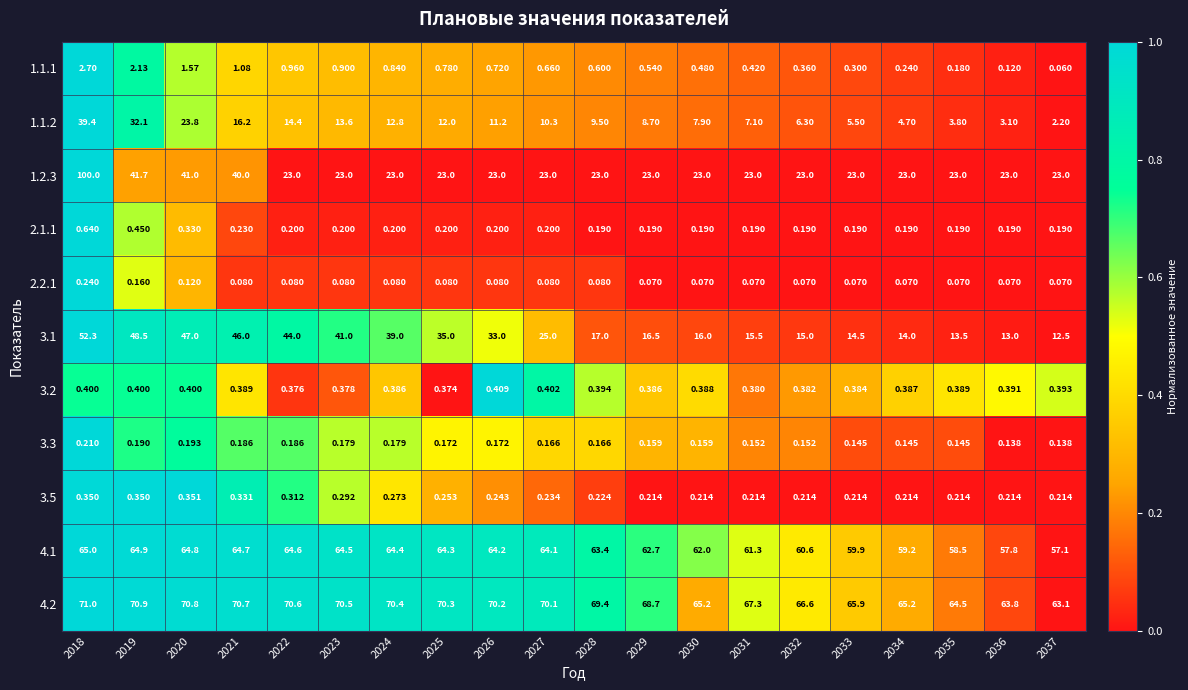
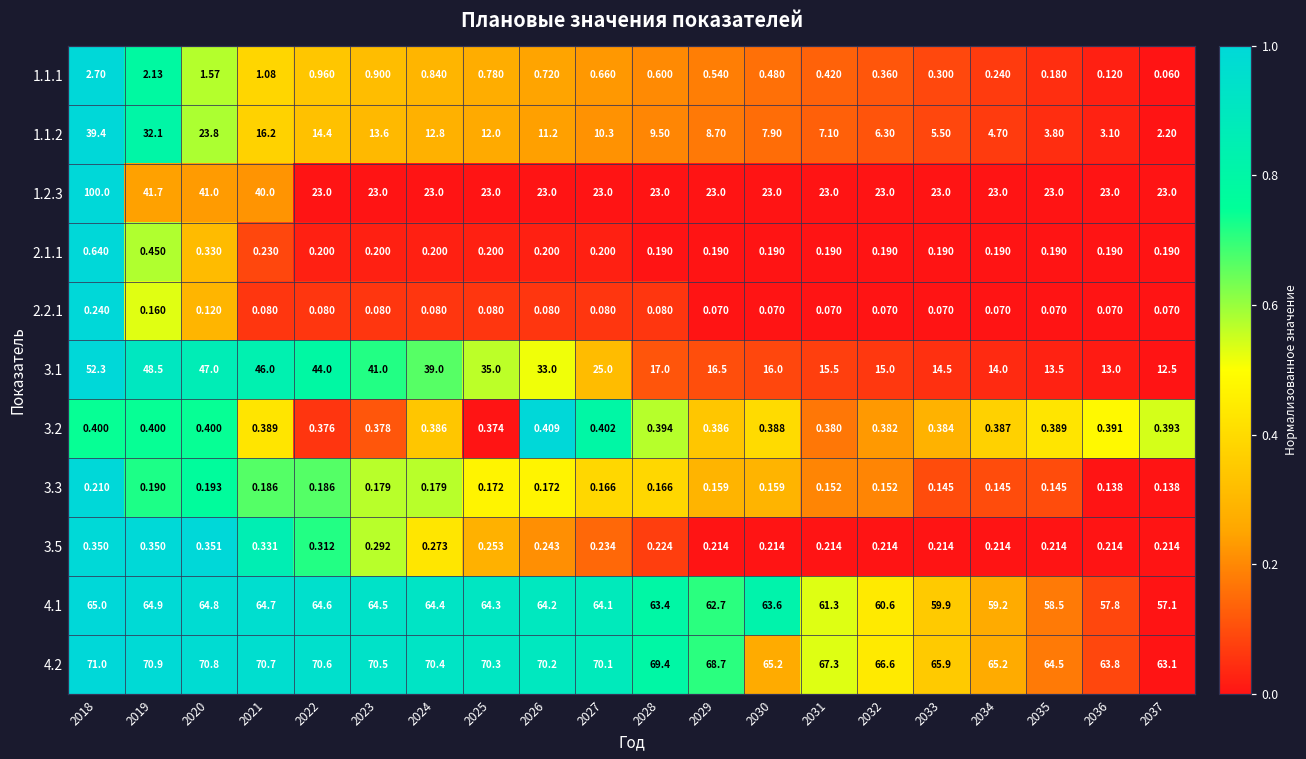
  {
    "4.1": {
      "2018": 65.0,
      "2019": 64.9,
      "2020": 64.8,
      "2021": 64.7,
      "2022": 64.6,
      "2023": 64.5,
      "2024": 64.4,
      "2025": 64.3,
      "2026": 64.2,
      "2027": 64.1,
      "2028": 63.4,
      "2029": 62.7,
-     "2030": 62.0,
+     "2030": 63.6,
      "2031": 61.3,
      "2032": 60.6,
      "2033": 59.9,
      "2034": 59.2,
      "2035": 58.5,
      "2036": 57.8,
      "2037": 57.1
    }
  }
